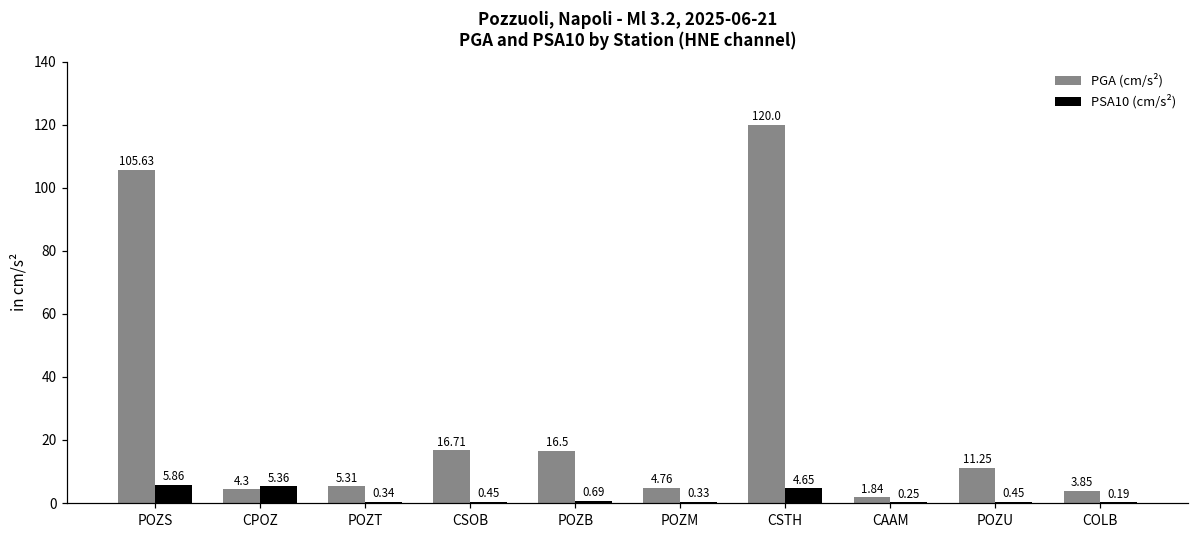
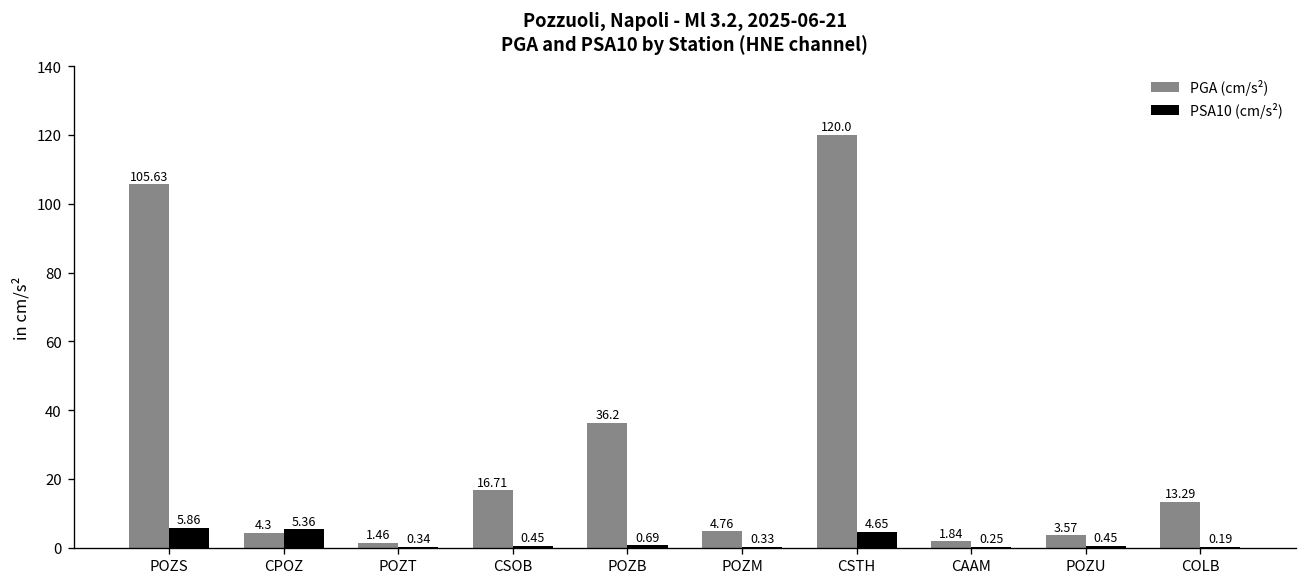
  {
    "PGA (cm/s²)": {
      "POZS": 105.63,
      "CPOZ": 4.3,
-     "POZT": 5.31,
+     "POZT": 1.46,
      "CSOB": 16.71,
-     "POZB": 16.5,
+     "POZB": 36.2,
      "POZM": 4.76,
      "CSTH": 120.0,
      "CAAM": 1.84,
-     "POZU": 11.25,
-     "COLB": 3.85
+     "POZU": 3.57,
+     "COLB": 13.29
    },
    "PSA10 (cm/s²)": {
      "POZS": 5.86,
      "CPOZ": 5.36,
      "POZT": 0.34,
      "CSOB": 0.45,
      "POZB": 0.69,
      "POZM": 0.33,
      "CSTH": 4.65,
      "CAAM": 0.25,
      "POZU": 0.45,
      "COLB": 0.19
    }
  }
